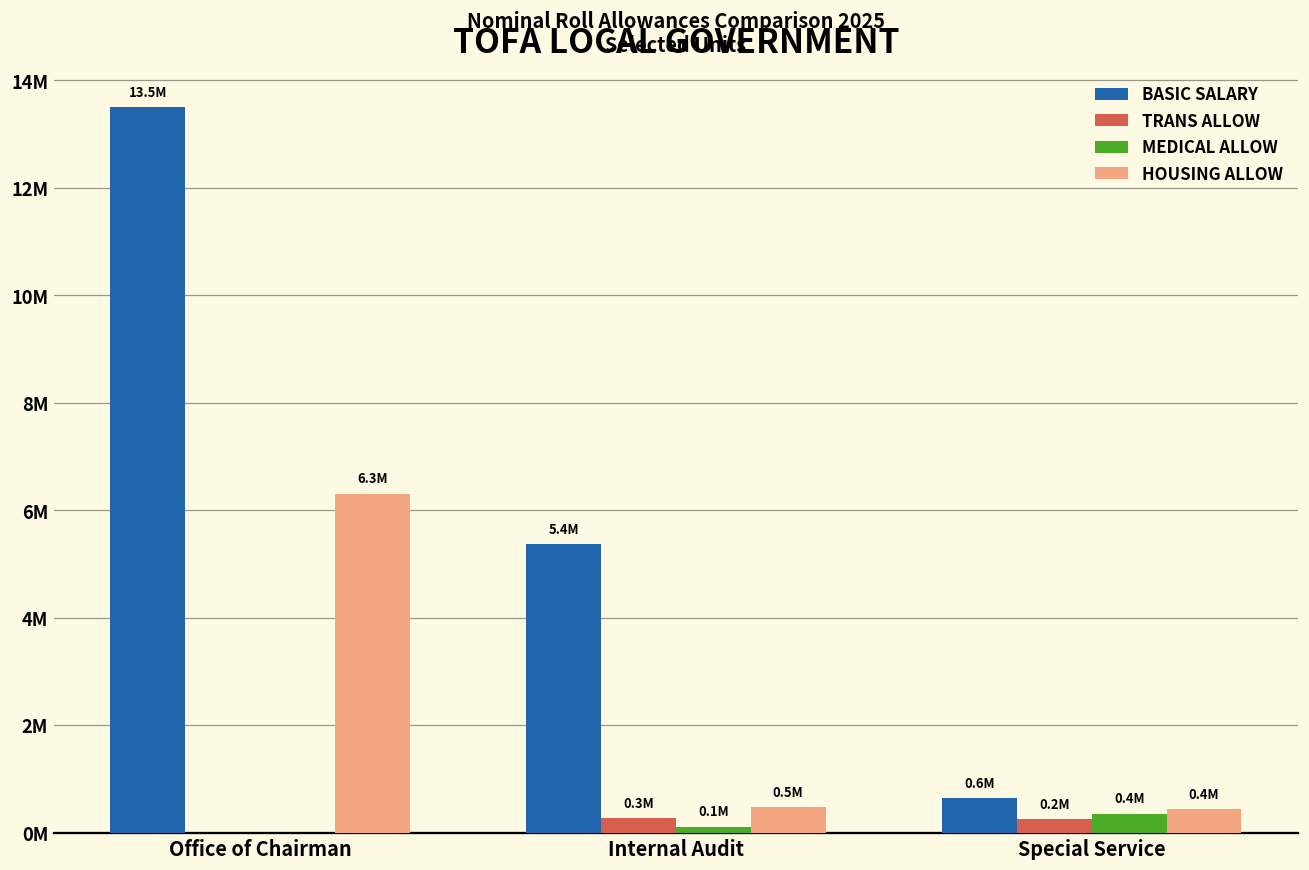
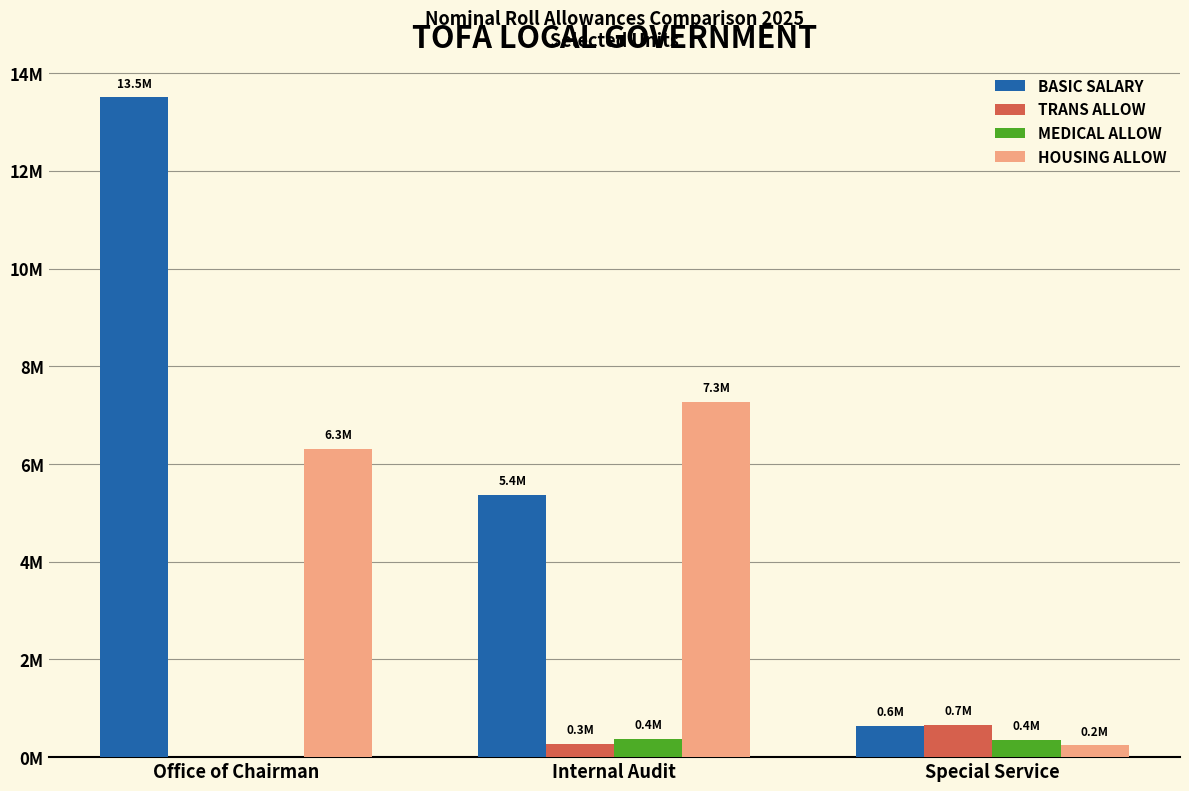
  {
    "BASIC SALARY": {
      "Office of Chairman": "13.5M",
      "Internal Audit": "5.4M",
      "Special Service": "0.6M"
    },
    "TRANS ALLOW": {
      "Internal Audit": "0.3M",
-     "Special Service": "0.2M"
+     "Special Service": "0.7M"
    },
    "MEDICAL ALLOW": {
-     "Internal Audit": "0.1M",
+     "Internal Audit": "0.4M",
      "Special Service": "0.4M"
    },
    "HOUSING ALLOW": {
      "Office of Chairman": "6.3M",
-     "Internal Audit": "0.5M",
-     "Special Service": "0.4M"
+     "Internal Audit": "7.3M",
+     "Special Service": "0.2M"
    }
  }
